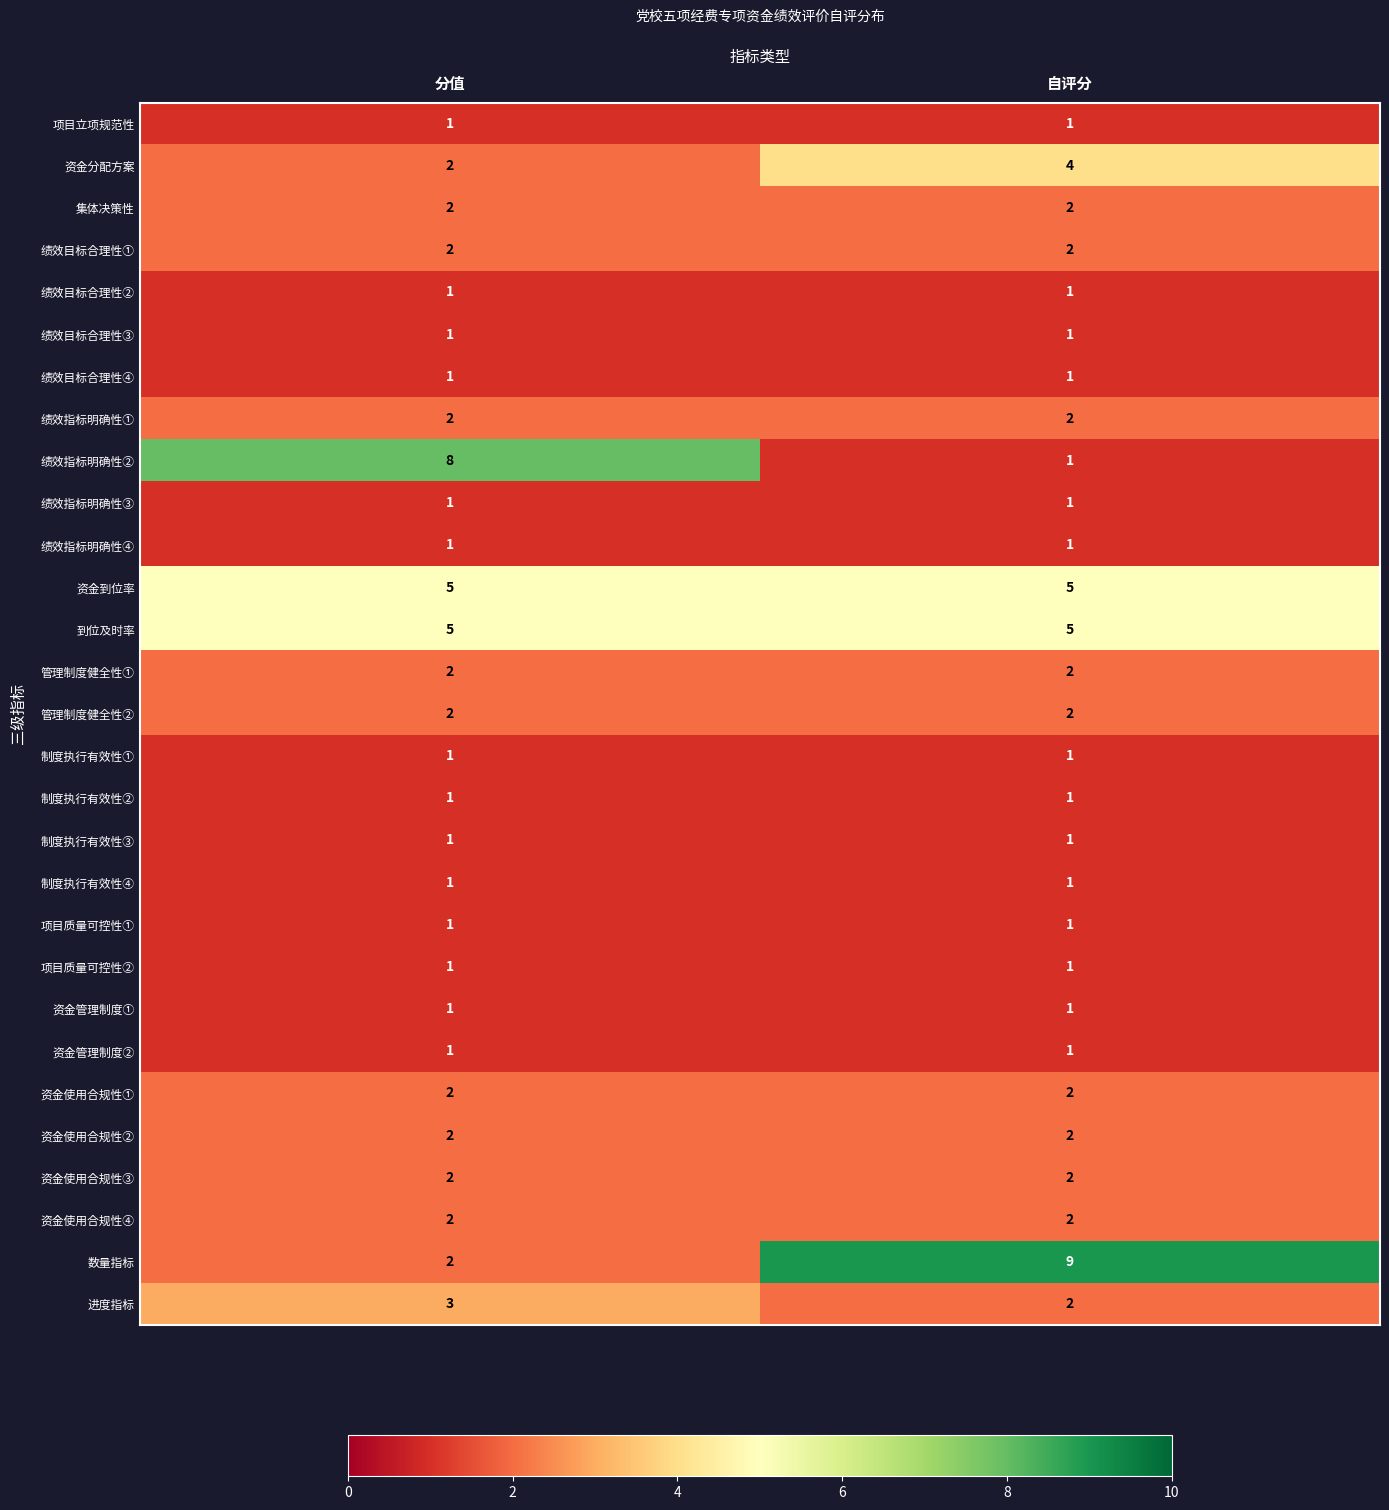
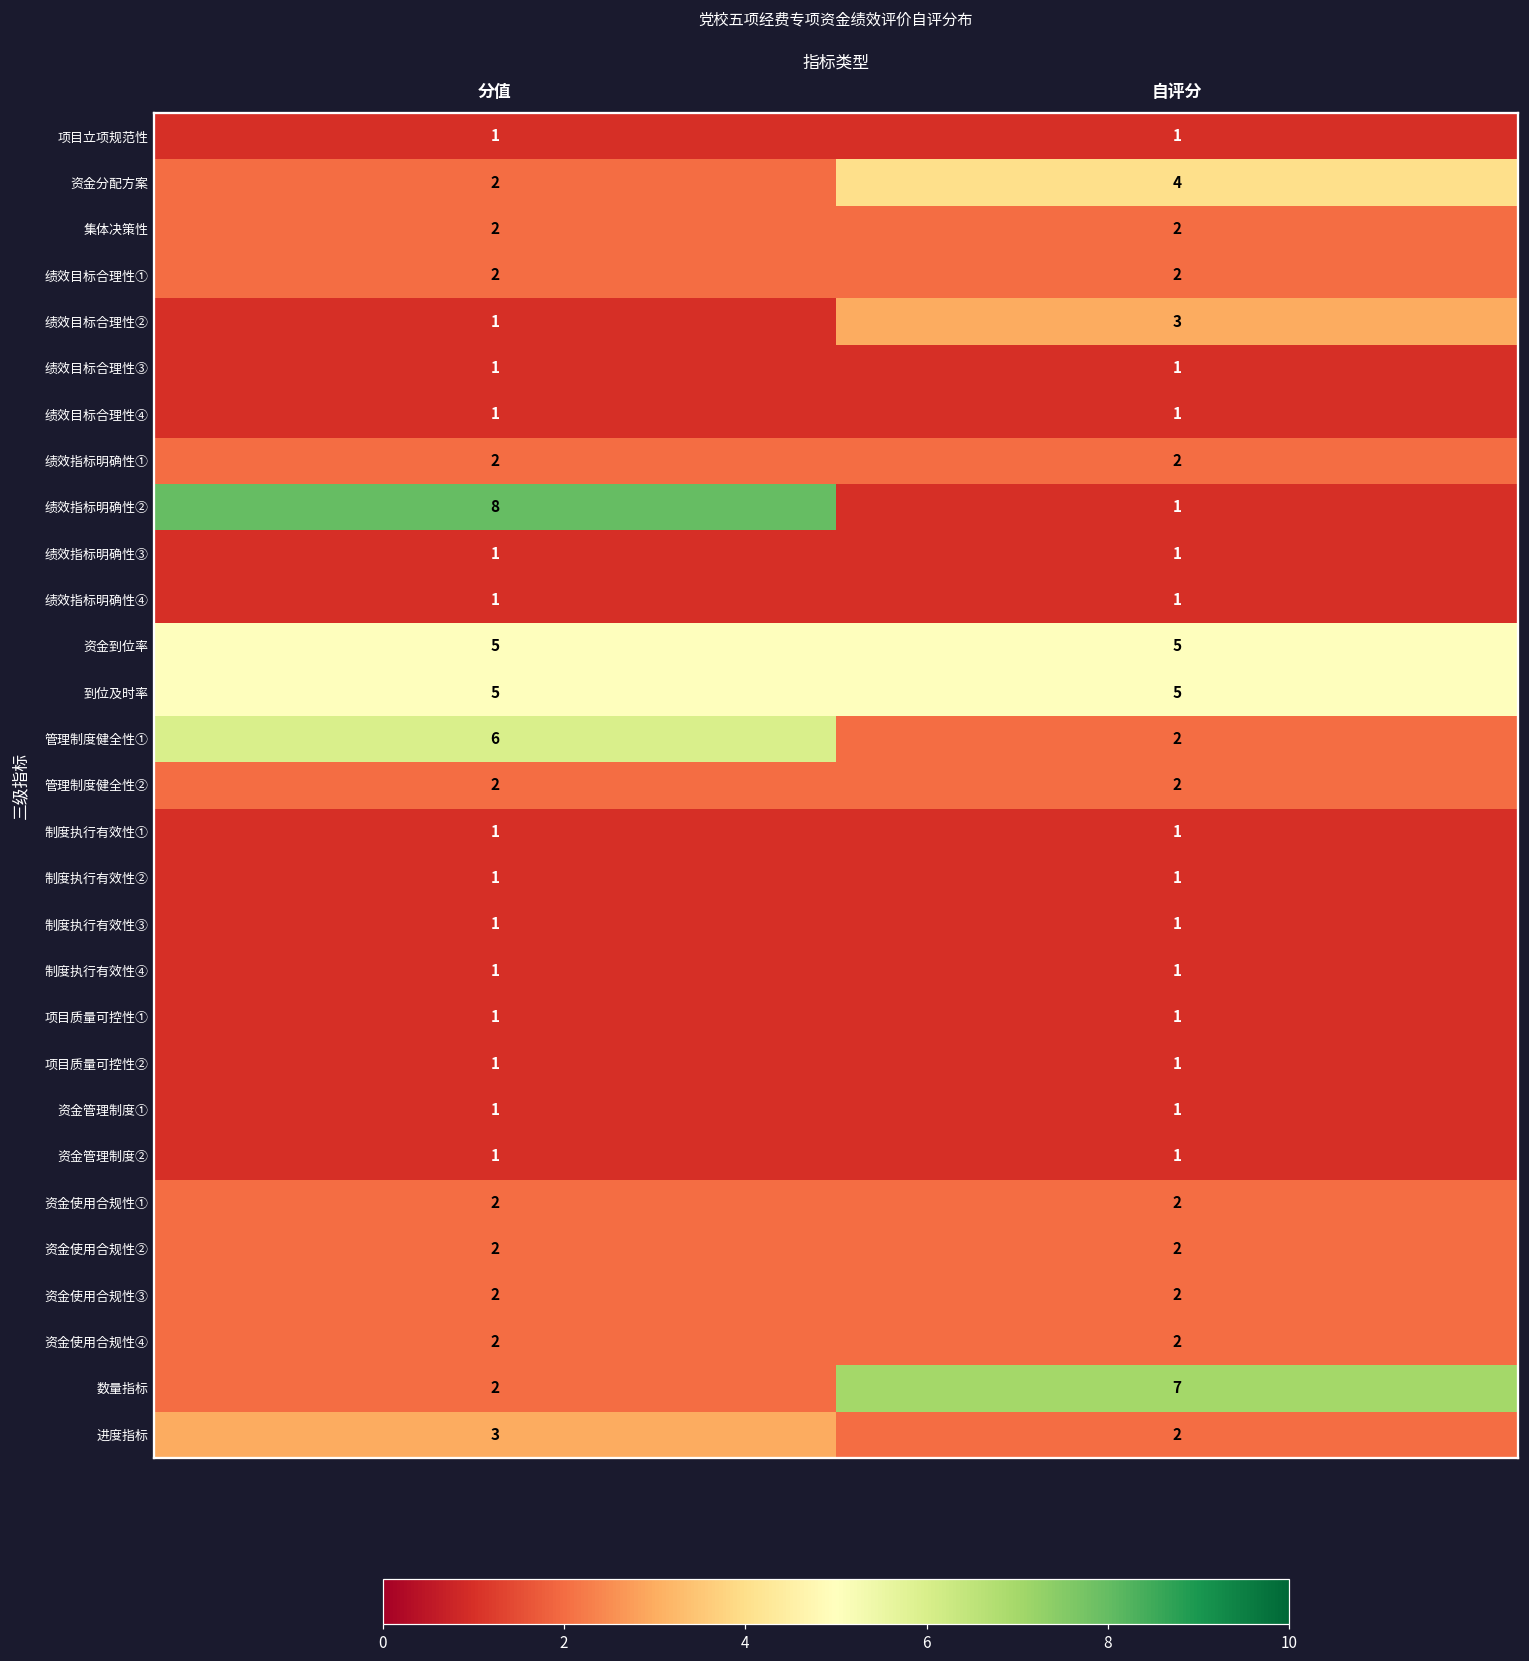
  {
    "项目立项规范性": {
      "分值": 1,
      "自评分": 1
    },
    "资金分配方案": {
      "分值": 2,
      "自评分": 4
    },
    "集体决策性": {
      "分值": 2,
      "自评分": 2
    },
    "绩效目标合理性①": {
      "分值": 2,
      "自评分": 2
    },
    "绩效目标合理性②": {
      "分值": 1,
-     "自评分": 1
+     "自评分": 3
    },
    "绩效目标合理性③": {
      "分值": 1,
      "自评分": 1
    },
    "绩效目标合理性④": {
      "分值": 1,
      "自评分": 1
    },
    "绩效指标明确性①": {
      "分值": 2,
      "自评分": 2
    },
    "绩效指标明确性②": {
      "分值": 8,
      "自评分": 1
    },
    "绩效指标明确性③": {
      "分值": 1,
      "自评分": 1
    },
    "绩效指标明确性④": {
      "分值": 1,
      "自评分": 1
    },
    "资金到位率": {
      "分值": 5,
      "自评分": 5
    },
    "到位及时率": {
      "分值": 5,
      "自评分": 5
    },
    "管理制度健全性①": {
-     "分值": 2,
+     "分值": 6,
      "自评分": 2
    },
    "管理制度健全性②": {
      "分值": 2,
      "自评分": 2
    },
    "制度执行有效性①": {
      "分值": 1,
      "自评分": 1
    },
    "制度执行有效性②": {
      "分值": 1,
      "自评分": 1
    },
    "制度执行有效性③": {
      "分值": 1,
      "自评分": 1
    },
    "制度执行有效性④": {
      "分值": 1,
      "自评分": 1
    },
    "项目质量可控性①": {
      "分值": 1,
      "自评分": 1
    },
    "项目质量可控性②": {
      "分值": 1,
      "自评分": 1
    },
    "资金管理制度①": {
      "分值": 1,
      "自评分": 1
    },
    "资金管理制度②": {
      "分值": 1,
      "自评分": 1
    },
    "资金使用合规性①": {
      "分值": 2,
      "自评分": 2
    },
    "资金使用合规性②": {
      "分值": 2,
      "自评分": 2
    },
    "资金使用合规性③": {
      "分值": 2,
      "自评分": 2
    },
    "资金使用合规性④": {
      "分值": 2,
      "自评分": 2
    },
    "数量指标": {
      "分值": 2,
-     "自评分": 9
+     "自评分": 7
    },
    "进度指标": {
      "分值": 3,
      "自评分": 2
    }
  }
